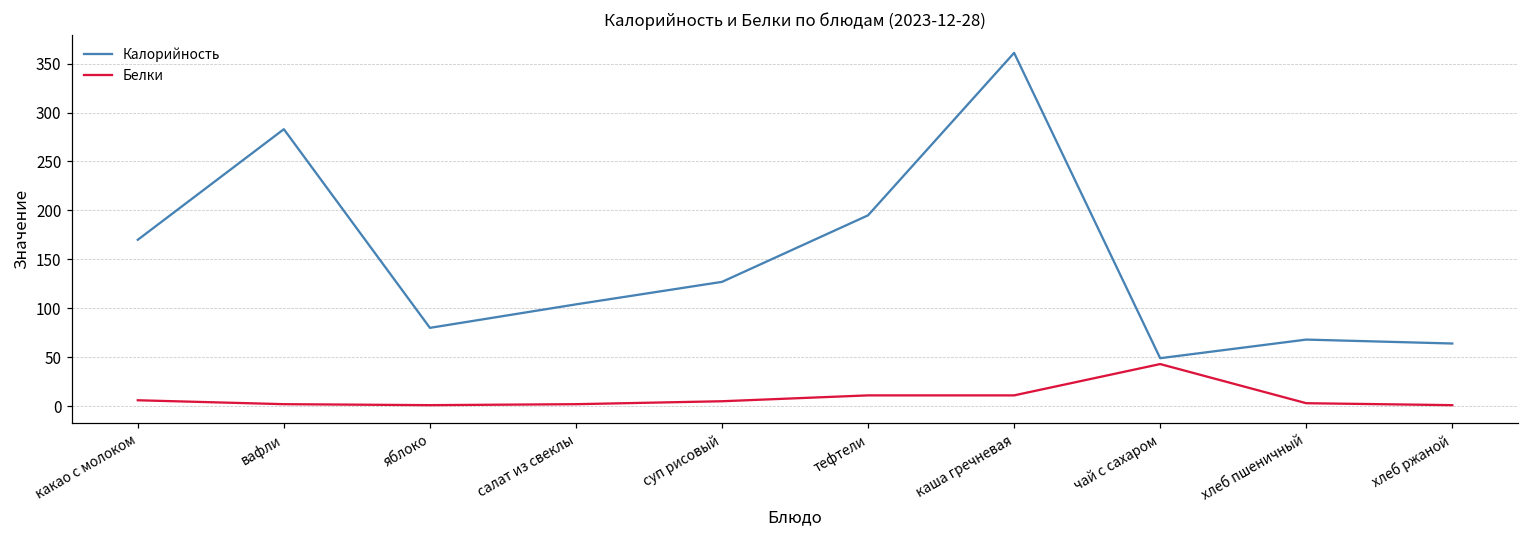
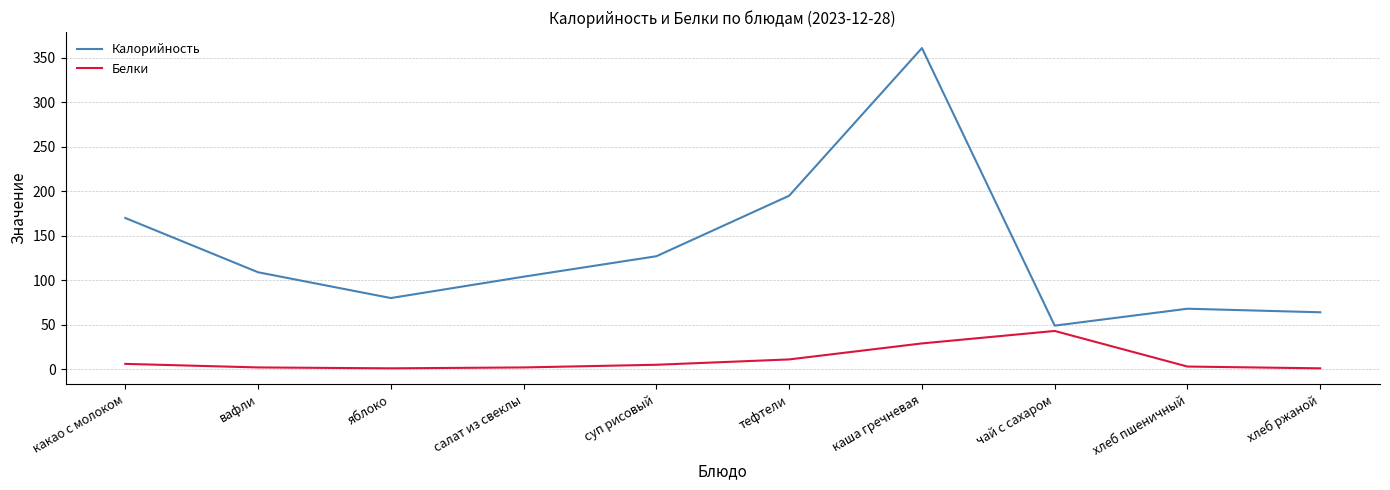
  {
    "Калорийность": {
      "какао с молоком": 170,
-     "вафли": 280,
+     "вафли": 110,
      "яблоко": 80,
      "салат из свеклы": 100,
      "суп рисовый": 130,
      "тефтели": 200,
      "каша гречневая": 360,
      "чай с сахаром": 50,
      "хлеб пшеничный": 70,
      "хлеб ржаной": 60
    },
    "Белки": {
      "какао с молоком": 10,
      "вафли": 0,
      "яблоко": 0,
      "салат из свеклы": 0,
      "суп рисовый": 10,
      "тефтели": 10,
-     "каша гречневая": 10,
+     "каша гречневая": 30,
      "чай с сахаром": 40,
      "хлеб пшеничный": 0,
      "хлеб ржаной": 0
    }
  }
